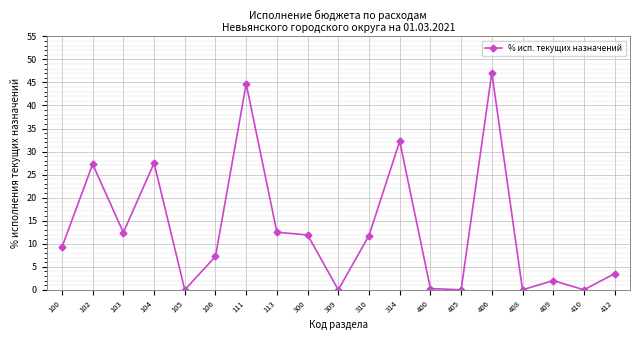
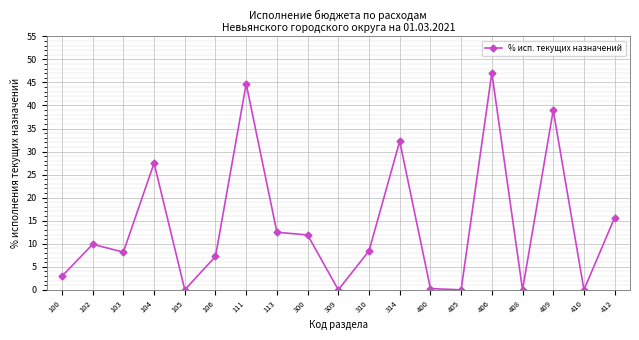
  {
-   "100": 9,
-   "102": 27,
-   "103": 12,
+   "100": 3,
+   "102": 10,
+   "103": 8,
    "104": 28,
    "105": 0,
    "106": 7,
    "111": 45,
    "113": 13,
    "300": 12,
    "309": 0,
-   "310": 12,
+   "310": 8,
    "314": 32,
    "400": 0,
    "405": 0,
    "406": 47,
    "408": 0,
-   "409": 2,
+   "409": 39,
    "410": 0,
-   "412": 4
+   "412": 16
  }
